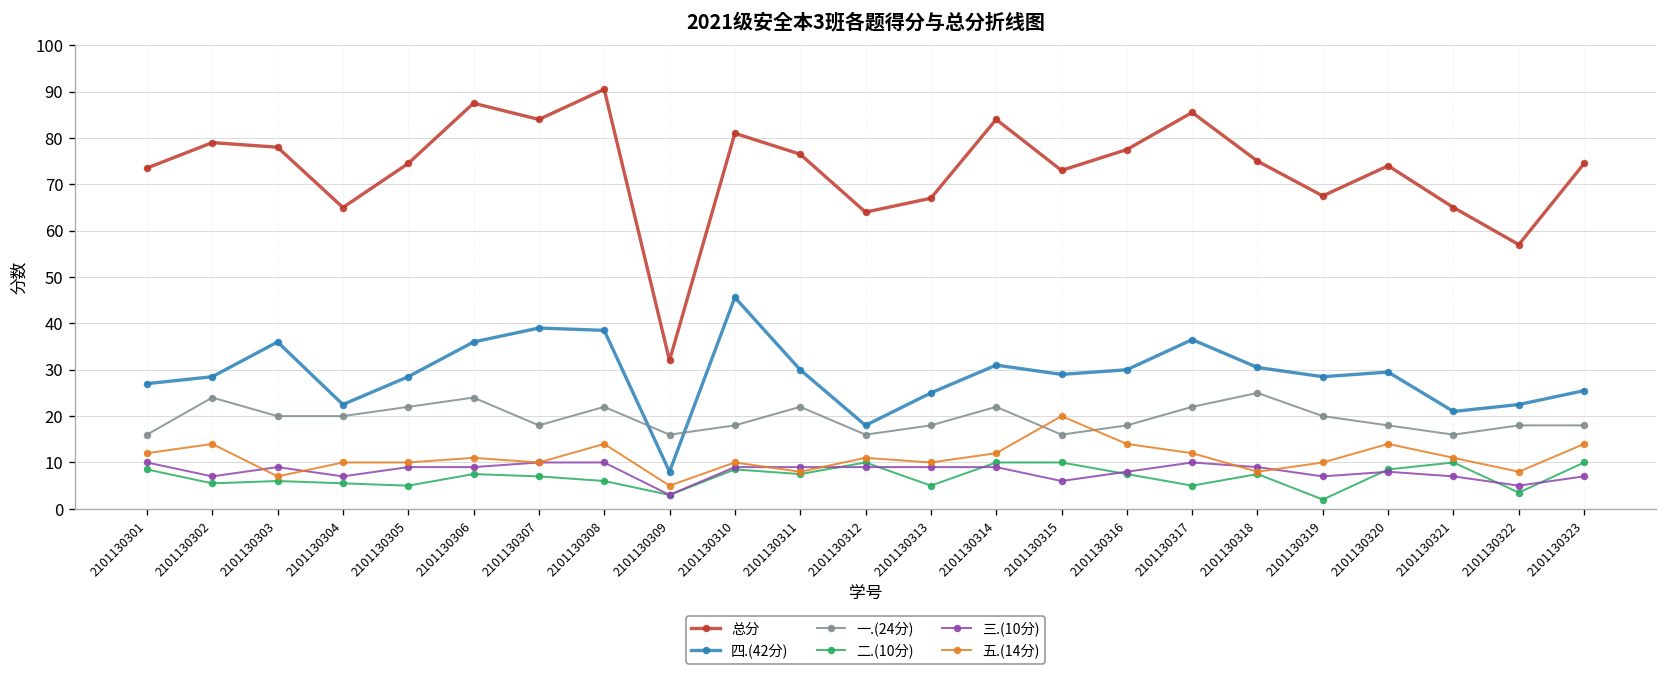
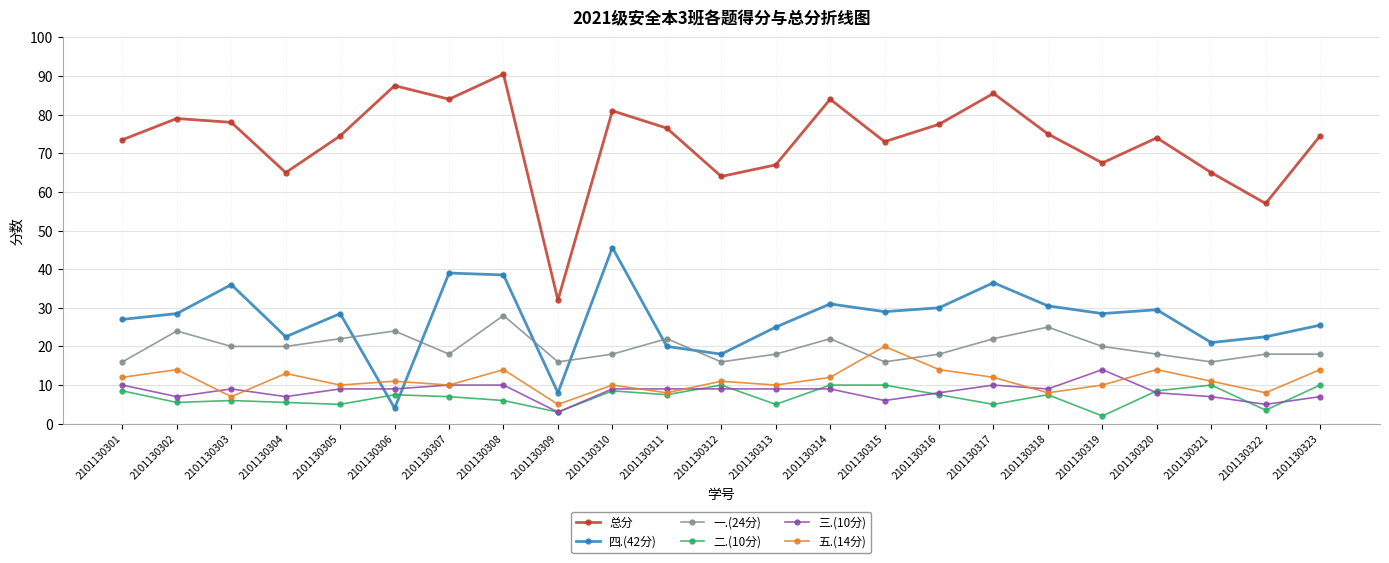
  {
    "总分": {
      "2101130301": 74,
      "2101130302": 79,
      "2101130303": 78,
      "2101130304": 65,
      "2101130305": 75,
      "2101130306": 88,
      "2101130307": 84,
      "2101130308": 91,
      "2101130309": 32,
      "2101130310": 81,
      "2101130311": 77,
      "2101130312": 64,
      "2101130313": 67,
      "2101130314": 84,
      "2101130315": 73,
      "2101130316": 78,
      "2101130317": 86,
      "2101130318": 75,
      "2101130319": 68,
      "2101130320": 74,
      "2101130321": 65,
      "2101130322": 57,
      "2101130323": 75
    },
    "四.(42分)": {
      "2101130301": 27,
      "2101130302": 29,
      "2101130303": 36,
      "2101130304": 23,
      "2101130305": 29,
-     "2101130306": 36,
+     "2101130306": 4,
      "2101130307": 39,
      "2101130308": 39,
      "2101130309": 8,
      "2101130310": 46,
-     "2101130311": 30,
+     "2101130311": 20,
      "2101130312": 18,
      "2101130313": 25,
      "2101130314": 31,
      "2101130315": 29,
      "2101130316": 30,
      "2101130317": 37,
      "2101130318": 31,
      "2101130319": 29,
      "2101130320": 30,
      "2101130321": 21,
      "2101130322": 23,
      "2101130323": 26
    },
    "一.(24分)": {
      "2101130301": 16,
      "2101130302": 24,
      "2101130303": 20,
      "2101130304": 20,
      "2101130305": 22,
      "2101130306": 24,
      "2101130307": 18,
-     "2101130308": 22,
+     "2101130308": 28,
      "2101130309": 16,
      "2101130310": 18,
      "2101130311": 22,
      "2101130312": 16,
      "2101130313": 18,
      "2101130314": 22,
      "2101130315": 16,
      "2101130316": 18,
      "2101130317": 22,
      "2101130318": 25,
      "2101130319": 20,
      "2101130320": 18,
      "2101130321": 16,
      "2101130322": 18,
      "2101130323": 18
    },
    "二.(10分)": {
      "2101130301": 9,
      "2101130302": 6,
      "2101130303": 6,
      "2101130304": 6,
      "2101130305": 5,
      "2101130306": 8,
      "2101130307": 7,
      "2101130308": 6,
      "2101130312": 10,
      "2101130313": 5,
      "2101130314": 10,
      "2101130315": 10,
      "2101130317": 5,
      "2101130319": 2,
      "2101130321": 10,
      "2101130322": 4,
      "2101130323": 10
    },
    "三.(10分)": {
      "2101130301": 10,
      "2101130302": 7,
      "2101130303": 9,
      "2101130304": 7,
      "2101130305": 9,
      "2101130306": 9,
      "2101130308": 10,
      "2101130311": 9,
      "2101130312": 9,
      "2101130313": 9,
      "2101130314": 9,
      "2101130315": 6,
      "2101130317": 10,
      "2101130318": 9,
-     "2101130319": 7,
+     "2101130319": 14,
      "2101130321": 7,
      "2101130322": 5,
      "2101130323": 7
    },
    "五.(14分)": {
      "2101130301": 12,
      "2101130302": 14,
      "2101130303": 7,
-     "2101130304": 10,
+     "2101130304": 13,
      "2101130305": 10,
      "2101130306": 11,
      "2101130308": 14,
      "2101130309": 5,
      "2101130310": 10,
      "2101130312": 11,
      "2101130313": 10,
      "2101130314": 12,
      "2101130315": 20,
      "2101130316": 14,
      "2101130317": 12,
      "2101130319": 10,
      "2101130320": 14,
      "2101130321": 11,
      "2101130322": 8,
      "2101130323": 14
    }
  }
